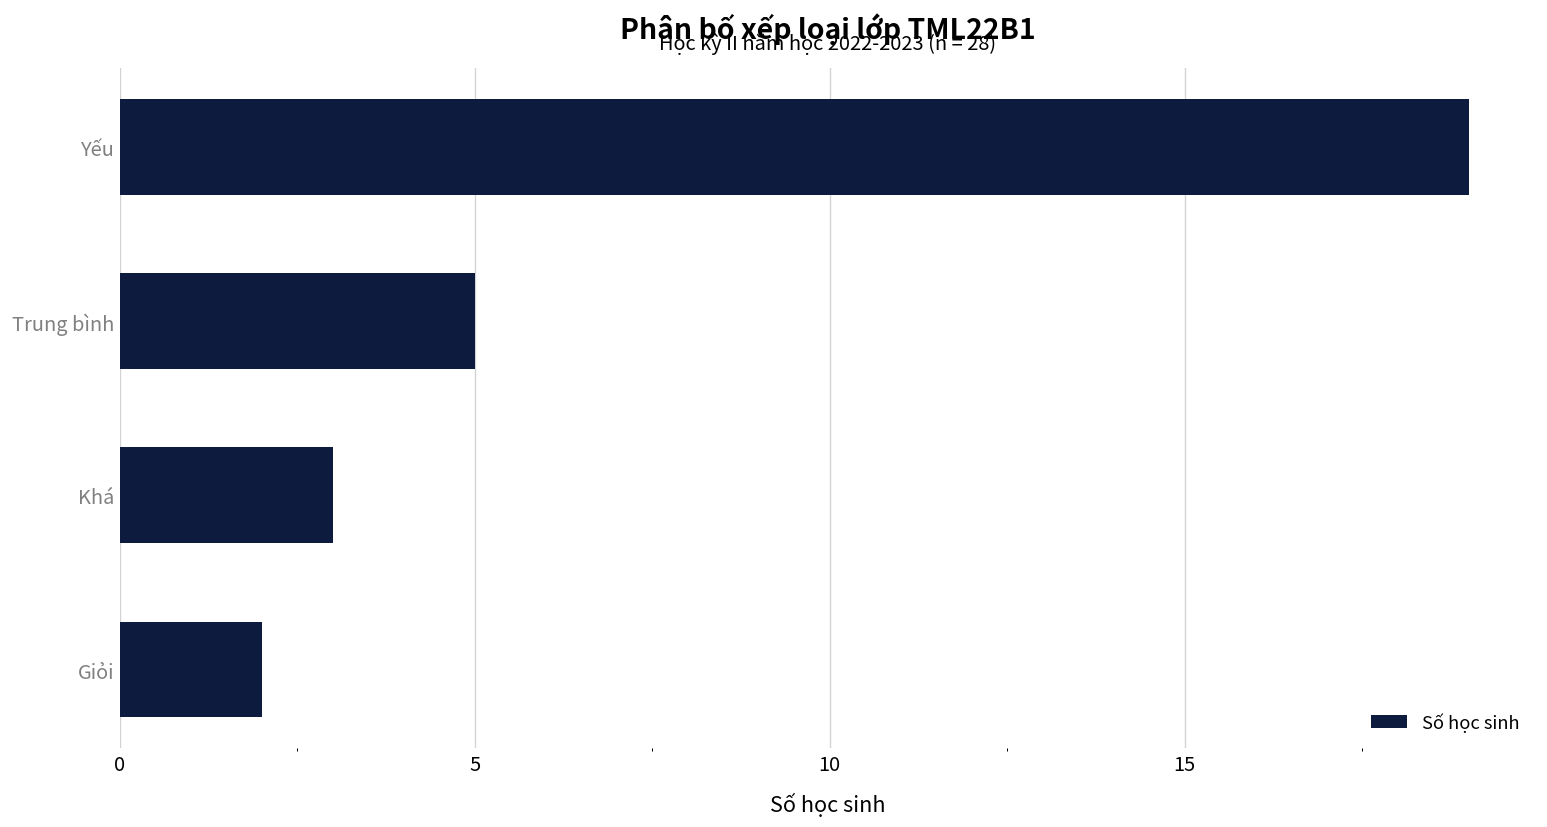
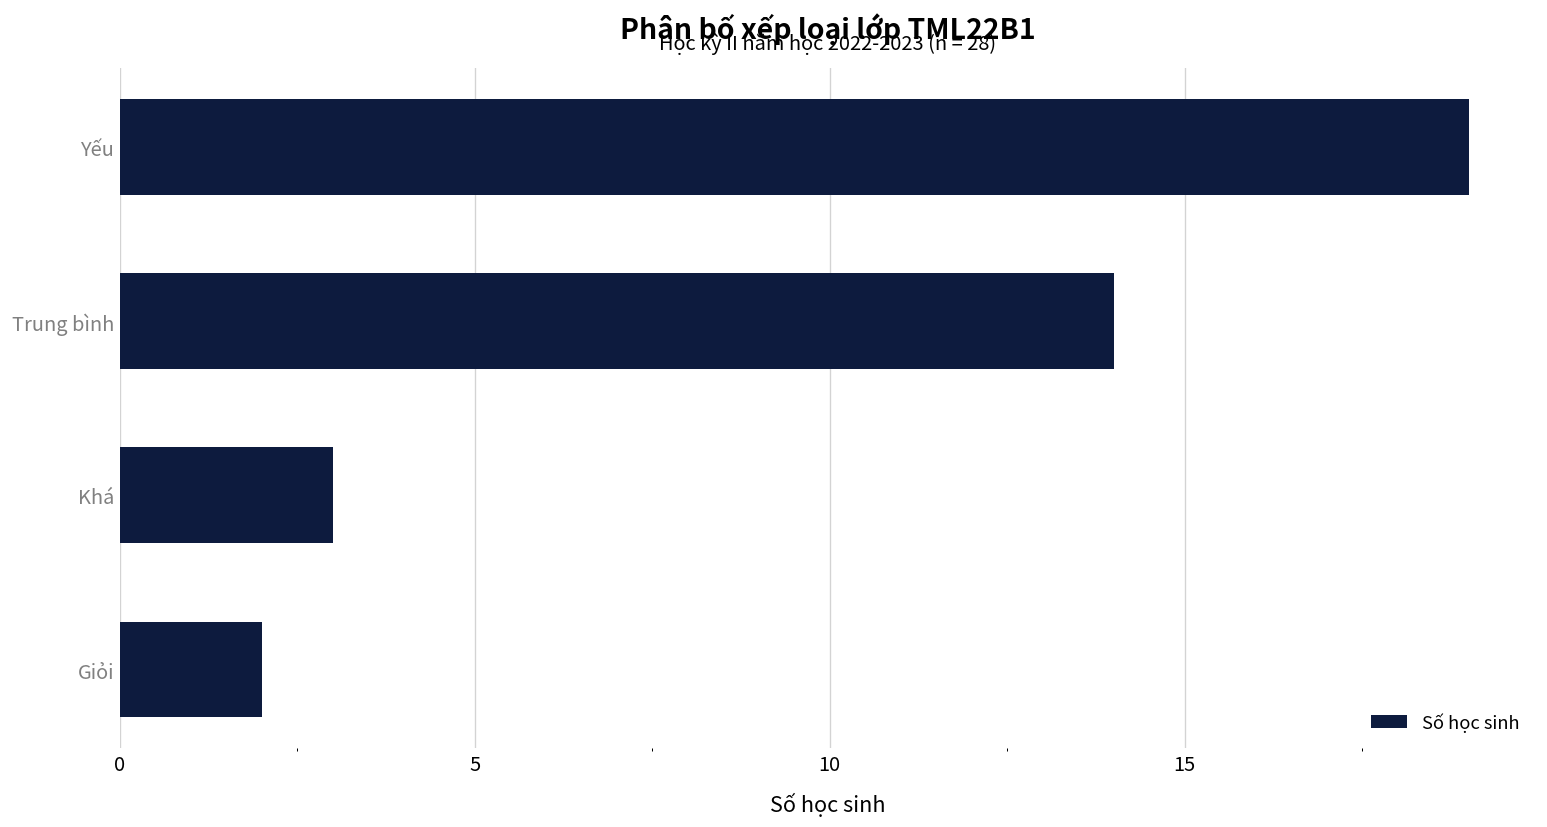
  {
    "Yếu": 19,
-   "Trung bình": 5,
+   "Trung bình": 14,
    "Khá": 3,
    "Giỏi": 2
  }
